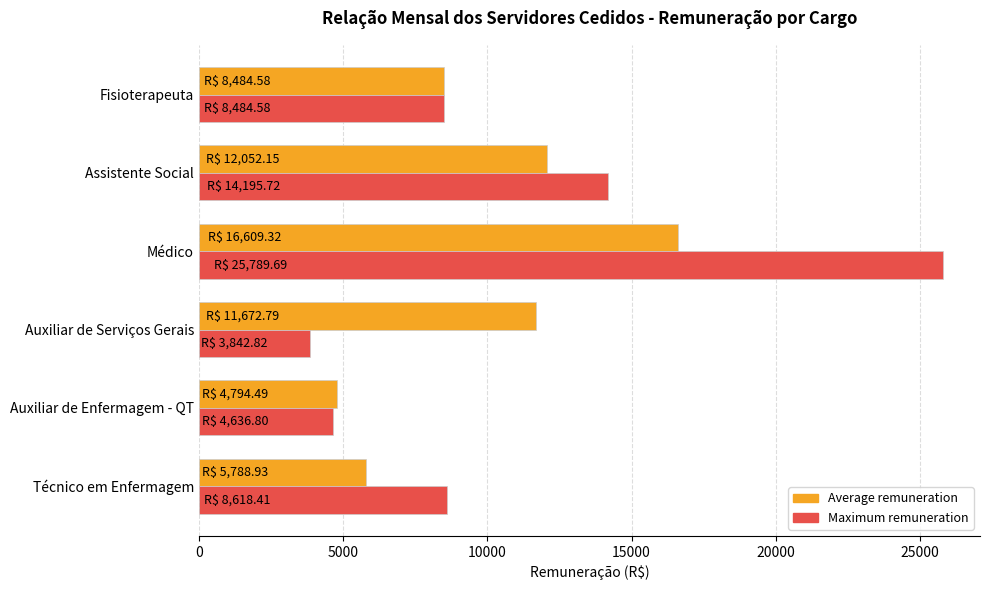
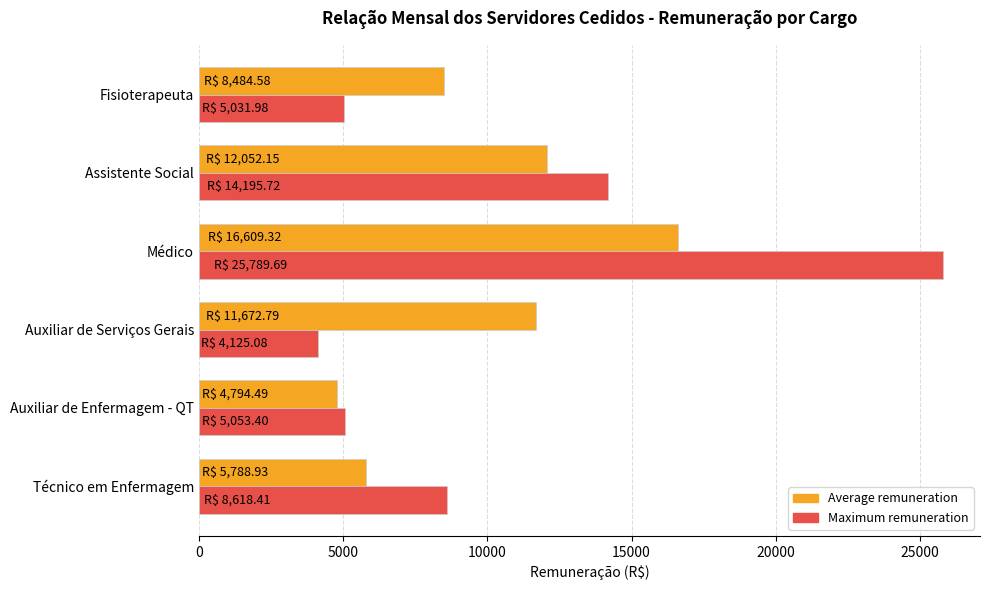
  {
    "Average remuneration": {
      "Fisioterapeuta": "8,484.58",
      "Assistente Social": "12,052.15",
      "Médico": "16,609.32",
      "Auxiliar de Serviços Gerais": "11,672.79",
      "Auxiliar de Enfermagem - QT": "4,794.49",
      "Técnico em Enfermagem": "5,788.93"
    },
    "Maximum remuneration": {
-     "Fisioterapeuta": "8,484.58",
+     "Fisioterapeuta": "5,031.98",
      "Assistente Social": "14,195.72",
      "Médico": "25,789.69",
-     "Auxiliar de Serviços Gerais": "3,842.82",
-     "Auxiliar de Enfermagem - QT": "4,636.80",
+     "Auxiliar de Serviços Gerais": "4,125.08",
+     "Auxiliar de Enfermagem - QT": "5,053.40",
      "Técnico em Enfermagem": "8,618.41"
    }
  }
